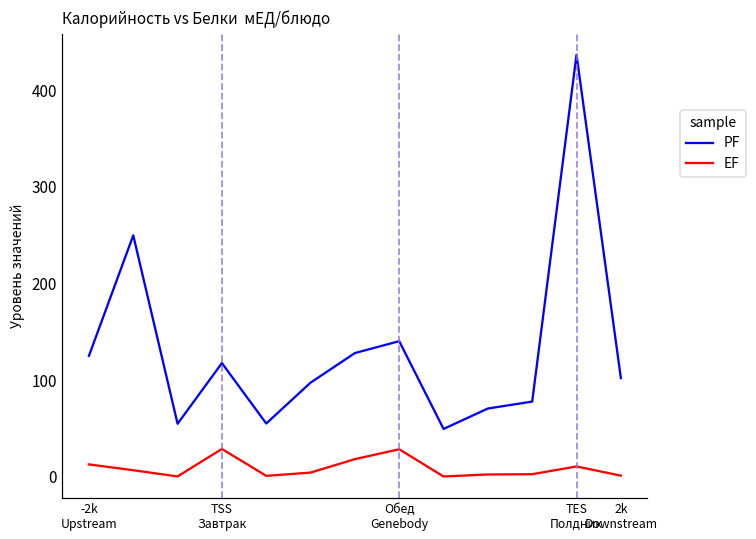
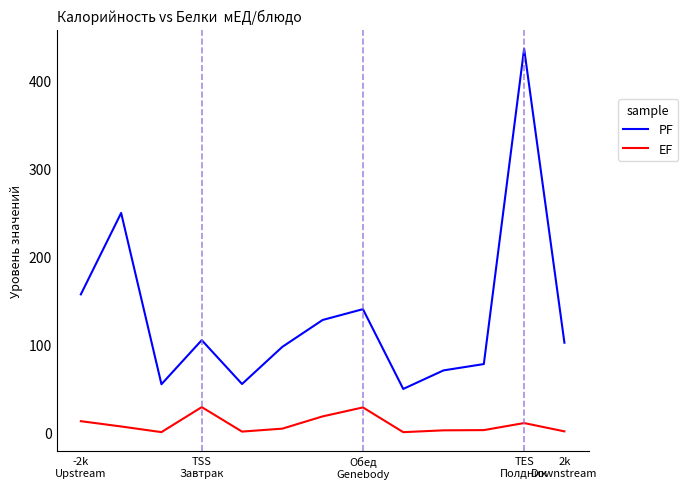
  {
    "PF": {
-     "-2k Upstream": 130,
-     "TSS Завтрак": 120,
+     "-2k Upstream": 160,
+     "TSS Завтрак": 100,
      "Обед Genebody": 140
    },
    "EF": {
      "-2k Upstream": 10,
      "TSS Завтрак": 30,
      "Обед Genebody": 30
    }
  }
